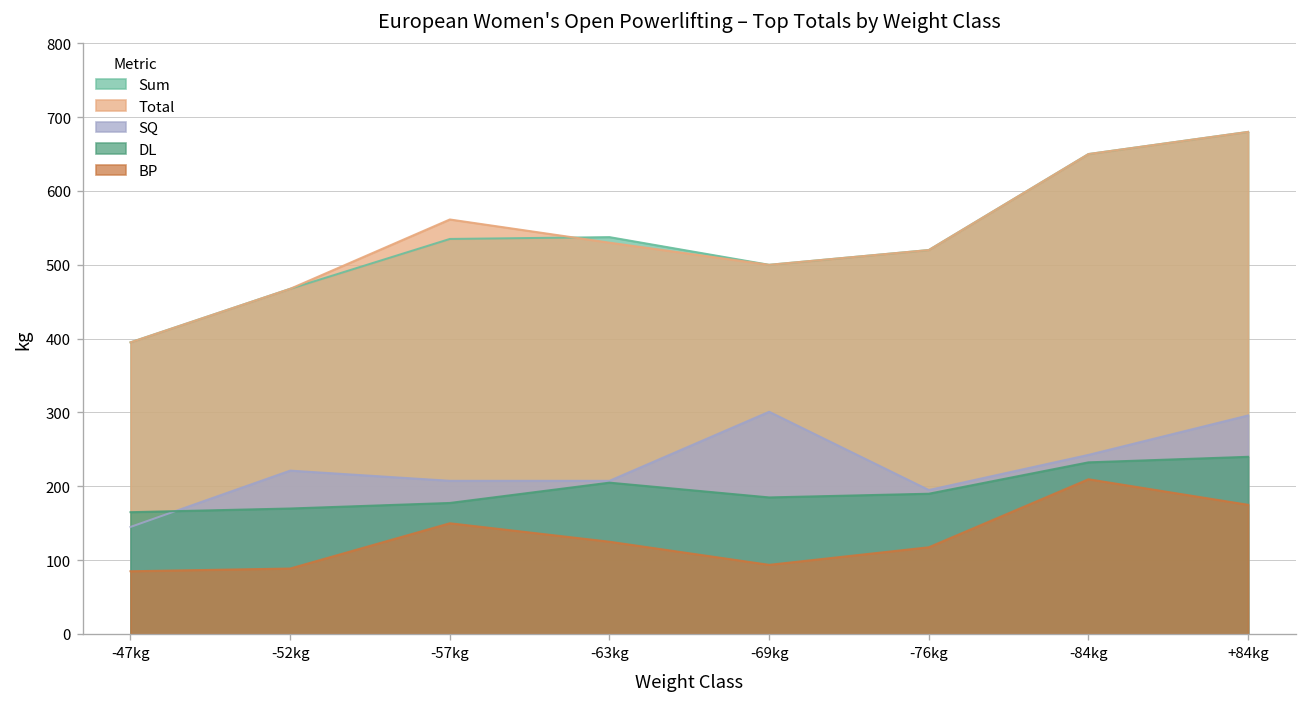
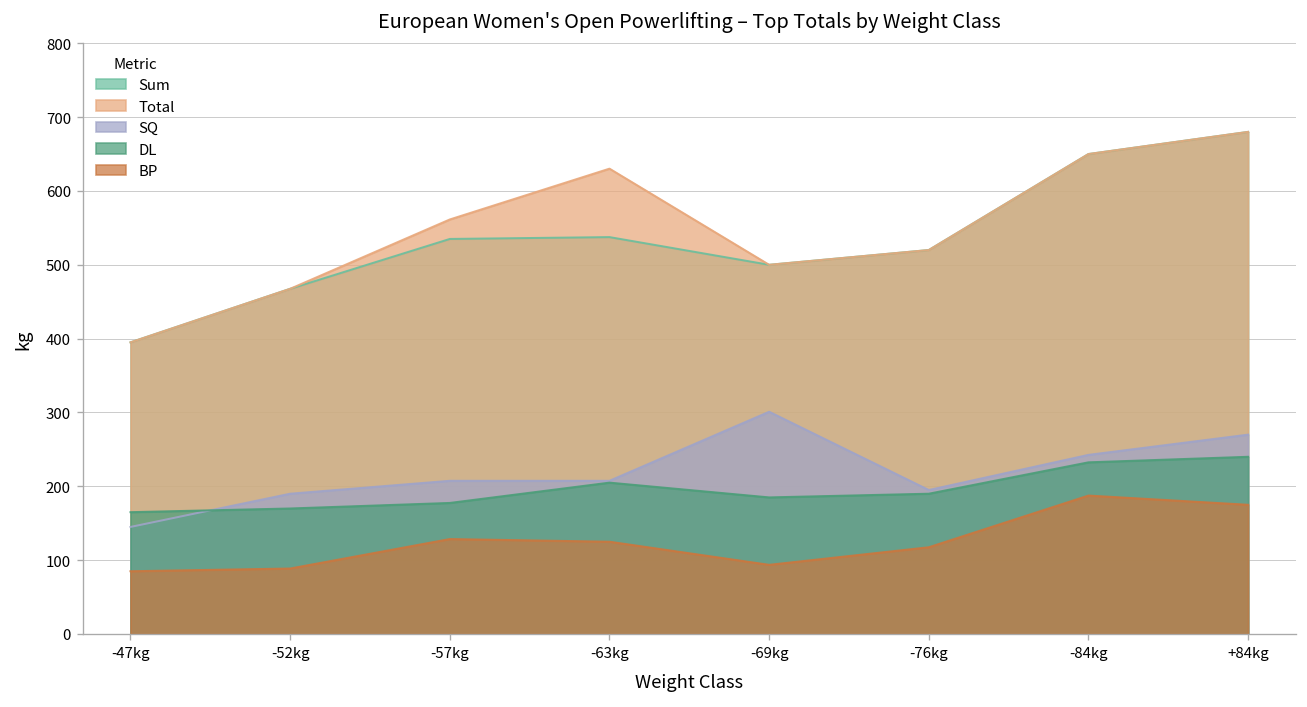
  {
    "Total": {
      "-57kg": 560,
-     "-63kg": 530
+     "-63kg": 630
    },
    "SQ": {
      "-47kg": 150,
-     "-52kg": 220,
+     "-52kg": 190,
      "-57kg": 210,
      "-69kg": 300,
      "-76kg": 200,
      "-84kg": 240,
-     "+84kg": 300
+     "+84kg": 270
    },
    "BP": {
      "-47kg": 90,
      "-52kg": 90,
-     "-57kg": 150,
+     "-57kg": 130,
      "-63kg": 130,
      "-69kg": 90,
      "-76kg": 120,
-     "-84kg": 210,
+     "-84kg": 190,
      "+84kg": 180
    }
  }
